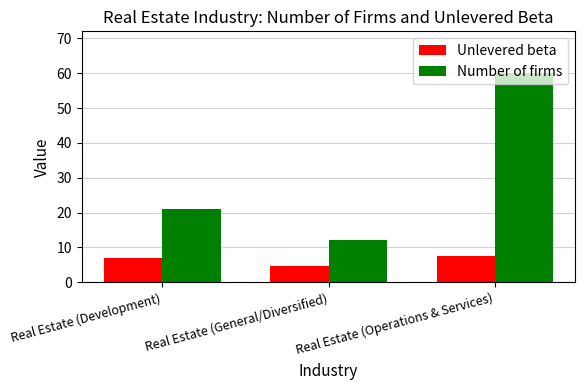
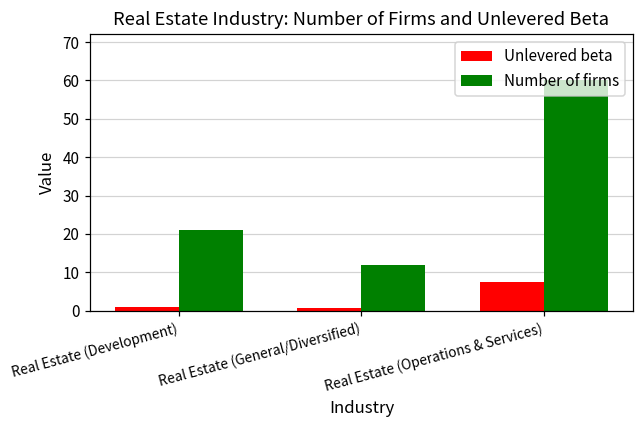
  {
    "Unlevered beta": {
-     "Real Estate (Development)": 7,
-     "Real Estate (General/Diversified)": 5,
+     "Real Estate (Development)": 1,
+     "Real Estate (General/Diversified)": 1,
      "Real Estate (Operations & Services)": 7
    },
    "Number of firms": {
      "Real Estate (Development)": 21,
      "Real Estate (General/Diversified)": 12
    }
  }
